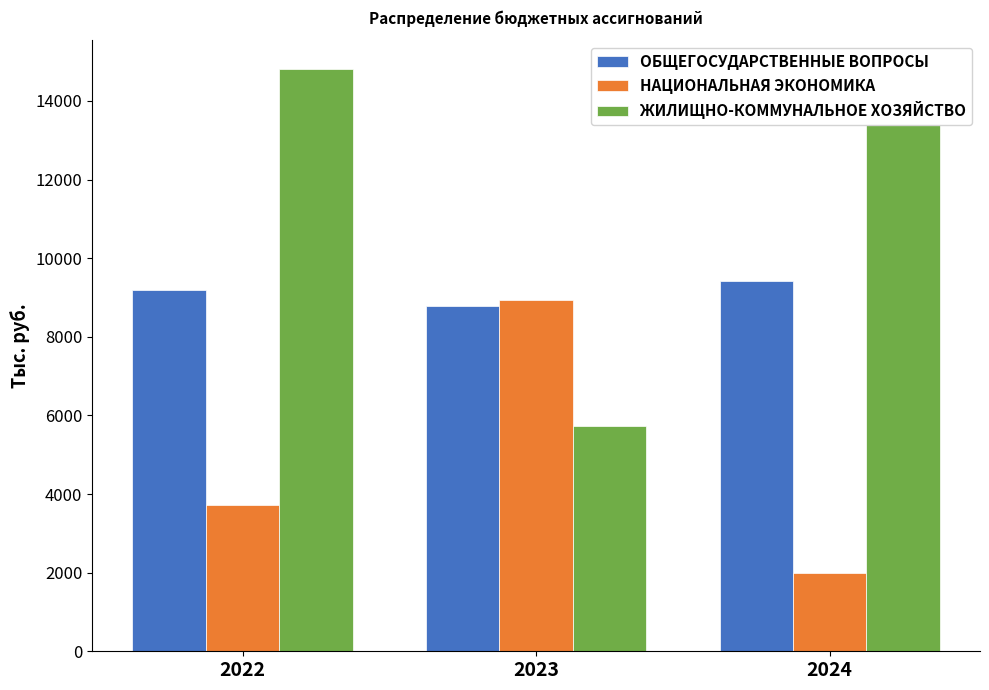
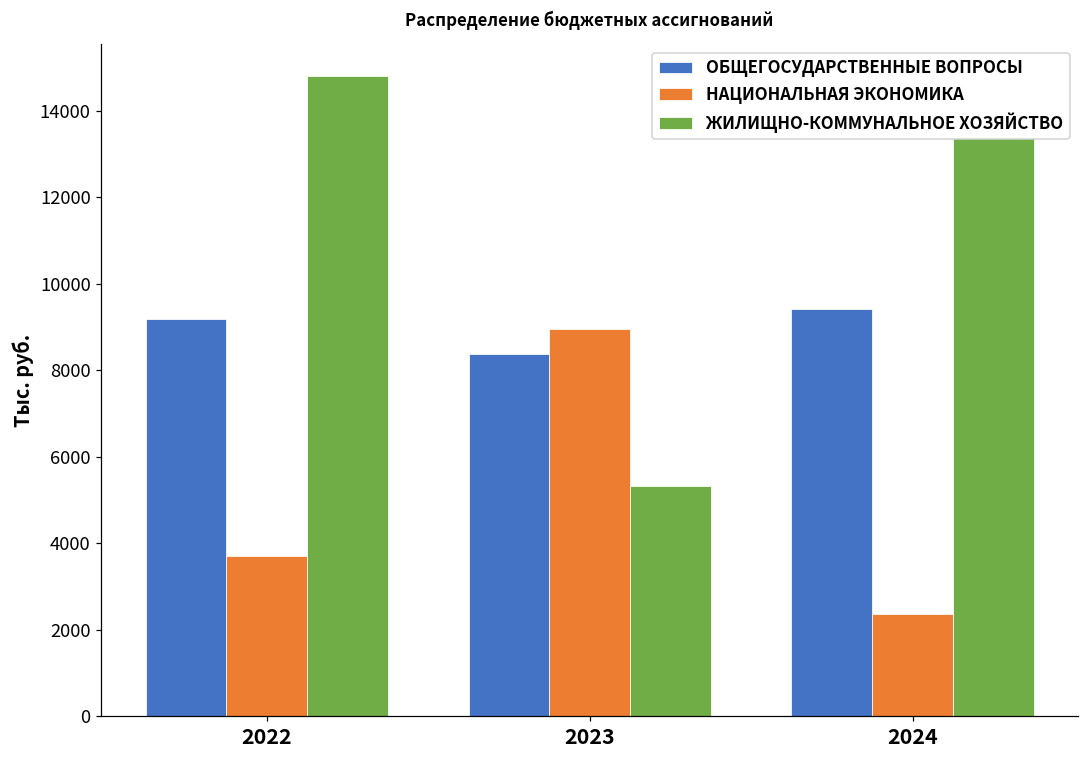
  {
    "ОБЩЕГОСУДАРСТВЕННЫЕ ВОПРОСЫ": {
      "2022": 9200,
-     "2023": 8800,
+     "2023": 8400,
      "2024": 9400
    },
    "НАЦИОНАЛЬНАЯ ЭКОНОМИКА": {
      "2022": 3700,
      "2023": 8900,
-     "2024": 2000
+     "2024": 2400
    },
    "ЖИЛИЩНО-КОММУНАЛЬНОЕ ХОЗЯЙСТВО": {
      "2022": 14800,
-     "2023": 5700
+     "2023": 5300
    }
  }
